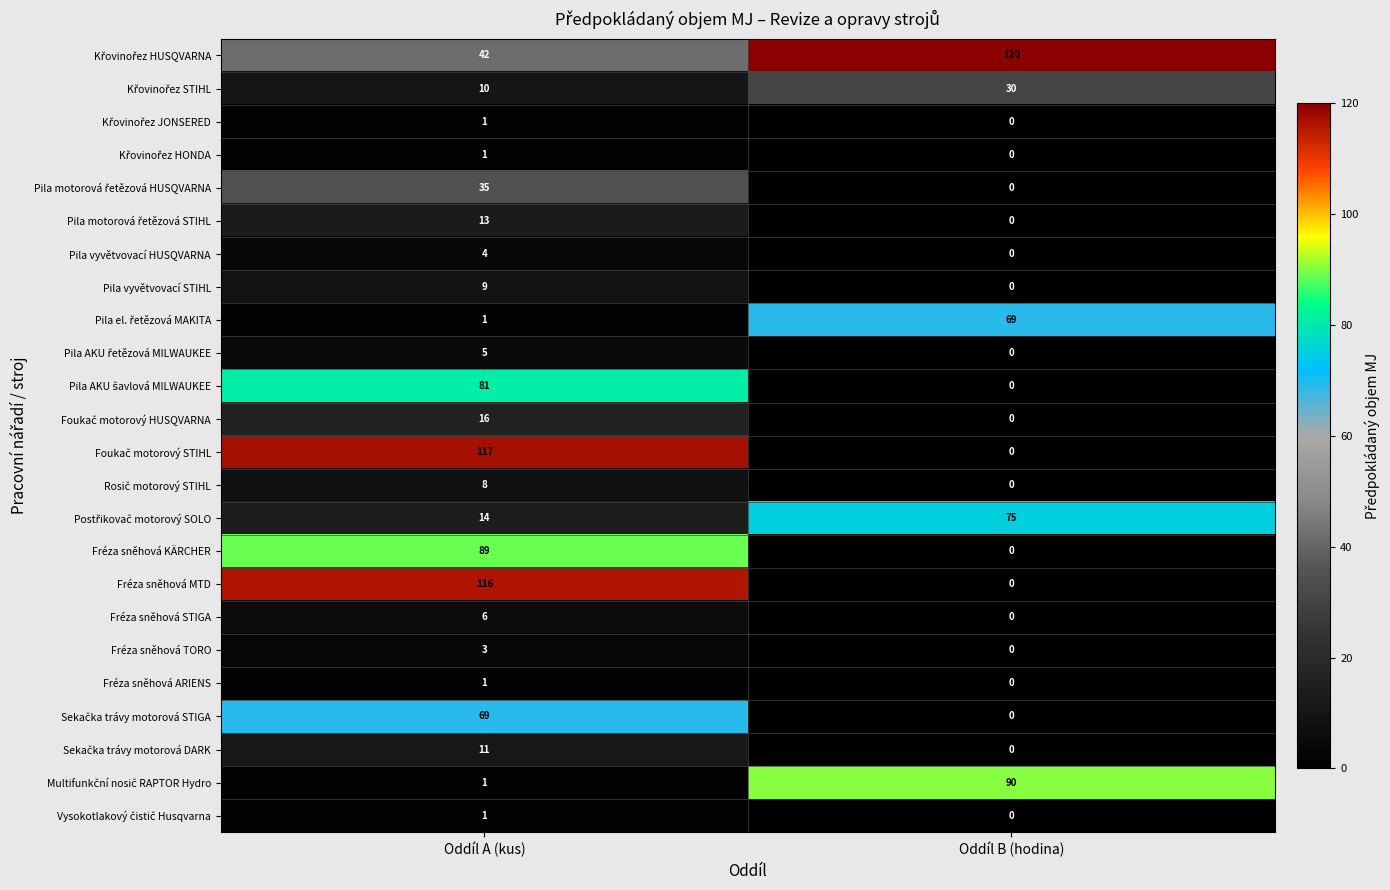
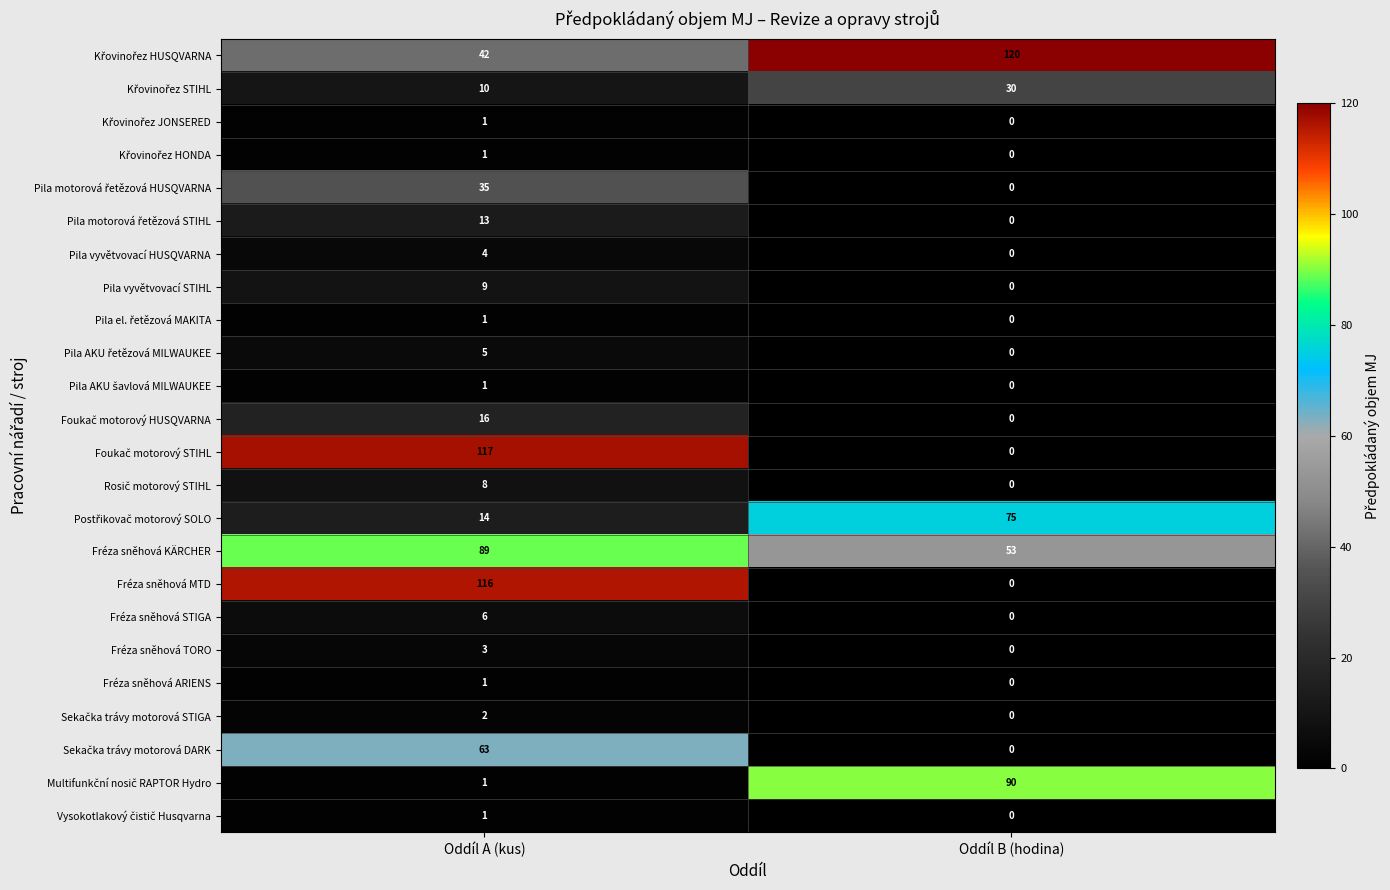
  {
    "Křovinořez HUSQVARNA": {
      "Oddíl A (kus)": 42,
      "Oddíl B (hodina)": 120
    },
    "Křovinořez STIHL": {
      "Oddíl A (kus)": 10,
      "Oddíl B (hodina)": 30
    },
    "Křovinořez JONSERED": {
      "Oddíl A (kus)": 1,
      "Oddíl B (hodina)": 0
    },
    "Křovinořez HONDA": {
      "Oddíl A (kus)": 1,
      "Oddíl B (hodina)": 0
    },
    "Pila motorová řetězová HUSQVARNA": {
      "Oddíl A (kus)": 35,
      "Oddíl B (hodina)": 0
    },
    "Pila motorová řetězová STIHL": {
      "Oddíl A (kus)": 13,
      "Oddíl B (hodina)": 0
    },
    "Pila vyvětvovací HUSQVARNA": {
      "Oddíl A (kus)": 4,
      "Oddíl B (hodina)": 0
    },
    "Pila vyvětvovací STIHL": {
      "Oddíl A (kus)": 9,
      "Oddíl B (hodina)": 0
    },
    "Pila el. řetězová MAKITA": {
      "Oddíl A (kus)": 1,
-     "Oddíl B (hodina)": 69
+     "Oddíl B (hodina)": 0
    },
    "Pila AKU řetězová MILWAUKEE": {
      "Oddíl A (kus)": 5,
      "Oddíl B (hodina)": 0
    },
    "Pila AKU šavlová MILWAUKEE": {
-     "Oddíl A (kus)": 81,
+     "Oddíl A (kus)": 1,
      "Oddíl B (hodina)": 0
    },
    "Foukač motorový HUSQVARNA": {
      "Oddíl A (kus)": 16,
      "Oddíl B (hodina)": 0
    },
    "Foukač motorový STIHL": {
      "Oddíl A (kus)": 117,
      "Oddíl B (hodina)": 0
    },
    "Rosič motorový STIHL": {
      "Oddíl A (kus)": 8,
      "Oddíl B (hodina)": 0
    },
    "Postřikovač motorový SOLO": {
      "Oddíl A (kus)": 14,
      "Oddíl B (hodina)": 75
    },
    "Fréza sněhová KÄRCHER": {
      "Oddíl A (kus)": 89,
-     "Oddíl B (hodina)": 0
+     "Oddíl B (hodina)": 53
    },
    "Fréza sněhová MTD": {
      "Oddíl A (kus)": 116,
      "Oddíl B (hodina)": 0
    },
    "Fréza sněhová STIGA": {
      "Oddíl A (kus)": 6,
      "Oddíl B (hodina)": 0
    },
    "Fréza sněhová TORO": {
      "Oddíl A (kus)": 3,
      "Oddíl B (hodina)": 0
    },
    "Fréza sněhová ARIENS": {
      "Oddíl A (kus)": 1,
      "Oddíl B (hodina)": 0
    },
    "Sekačka trávy motorová STIGA": {
-     "Oddíl A (kus)": 69,
+     "Oddíl A (kus)": 2,
      "Oddíl B (hodina)": 0
    },
    "Sekačka trávy motorová DARK": {
-     "Oddíl A (kus)": 11,
+     "Oddíl A (kus)": 63,
      "Oddíl B (hodina)": 0
    },
    "Multifunkční nosič RAPTOR Hydro": {
      "Oddíl A (kus)": 1,
      "Oddíl B (hodina)": 90
    },
    "Vysokotlakový čistič Husqvarna": {
      "Oddíl A (kus)": 1,
      "Oddíl B (hodina)": 0
    }
  }
